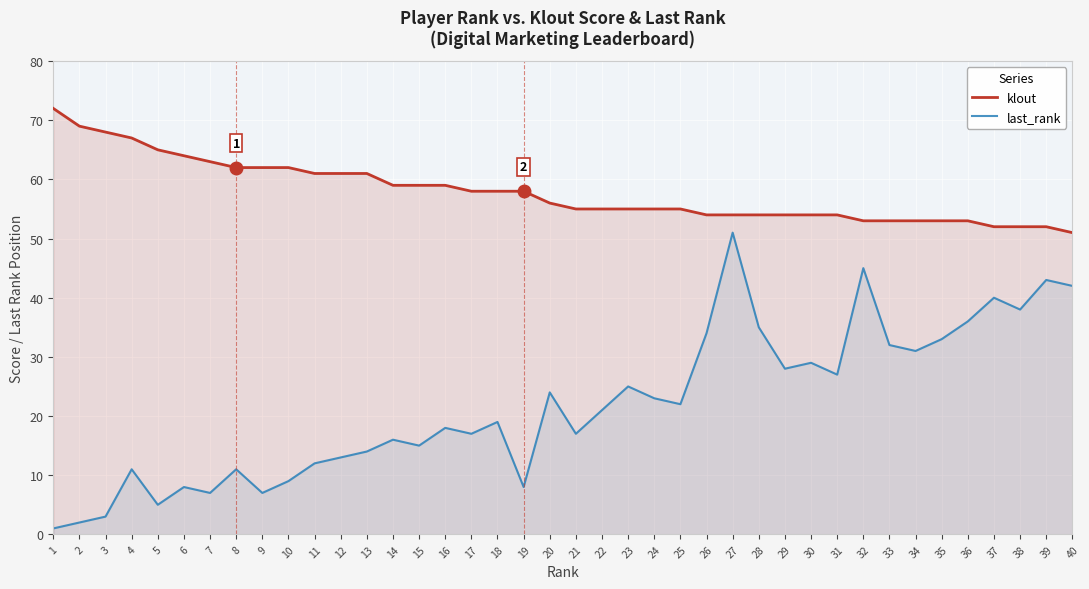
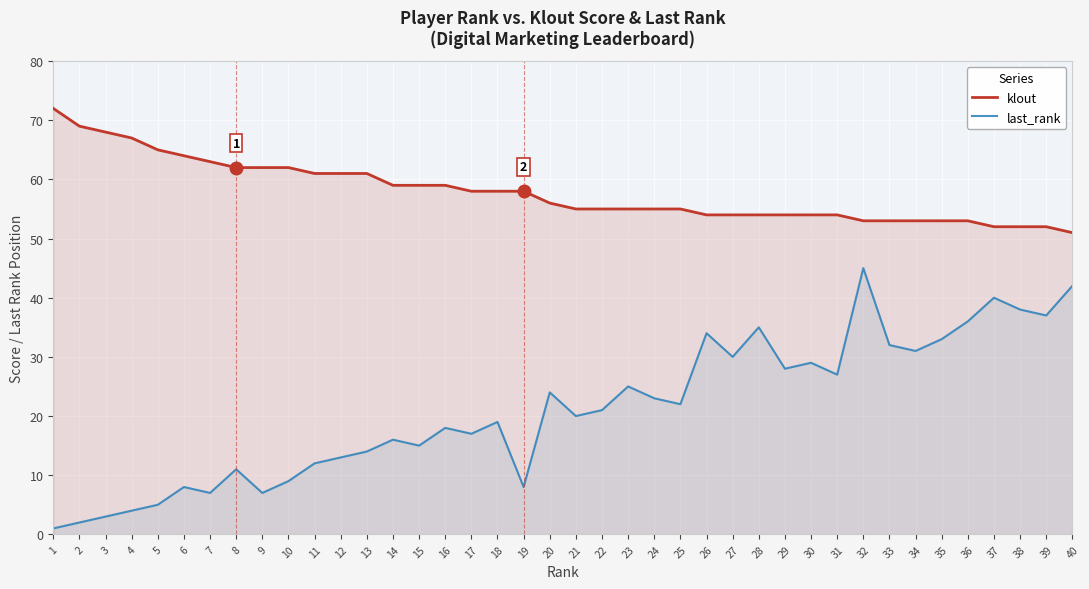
  {
    "last_rank": {
      "1": 1,
      "2": 2,
      "3": 3,
-     "4": 11,
+     "4": 4,
      "5": 5,
      "6": 8,
      "7": 7,
      "8": 11,
      "9": 7,
      "10": 9,
      "11": 12,
      "12": 13,
      "13": 14,
      "14": 16,
      "15": 15,
      "16": 18,
      "17": 17,
      "18": 19,
      "19": 8,
      "20": 24,
-     "21": 17,
+     "21": 20,
      "22": 21,
      "23": 25,
      "24": 23,
      "25": 22,
      "26": 34,
-     "27": 51,
+     "27": 30,
      "28": 35,
      "29": 28,
      "30": 29,
      "31": 27,
      "32": 45,
      "33": 32,
      "34": 31,
      "35": 33,
      "36": 36,
      "37": 40,
      "38": 38,
-     "39": 43,
+     "39": 37,
      "40": 42
    }
  }
